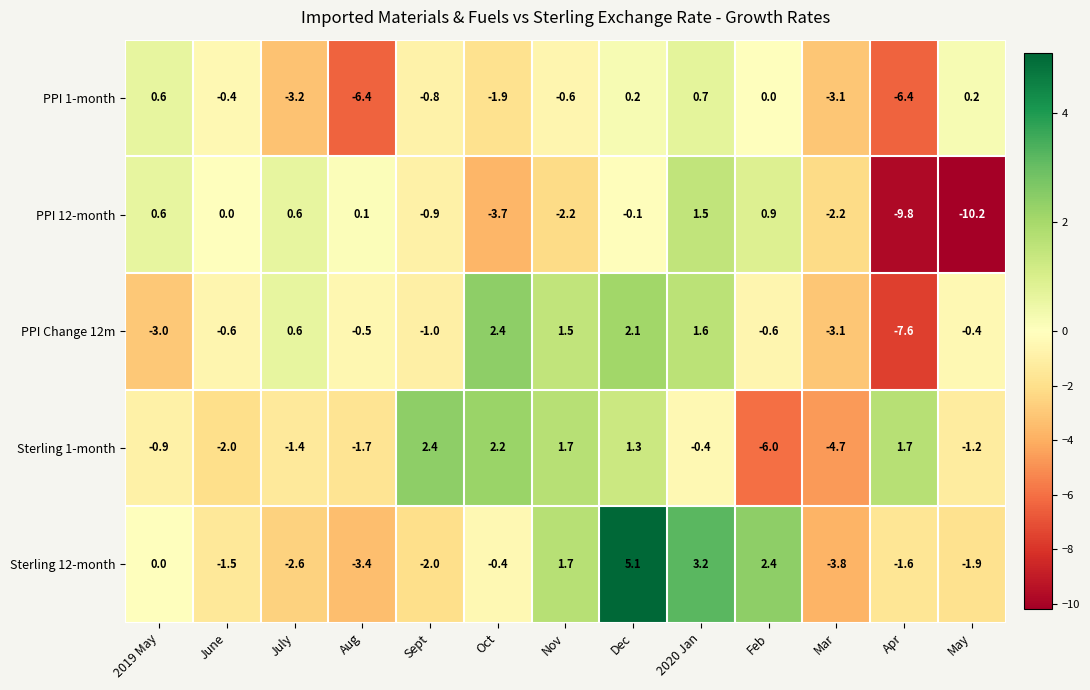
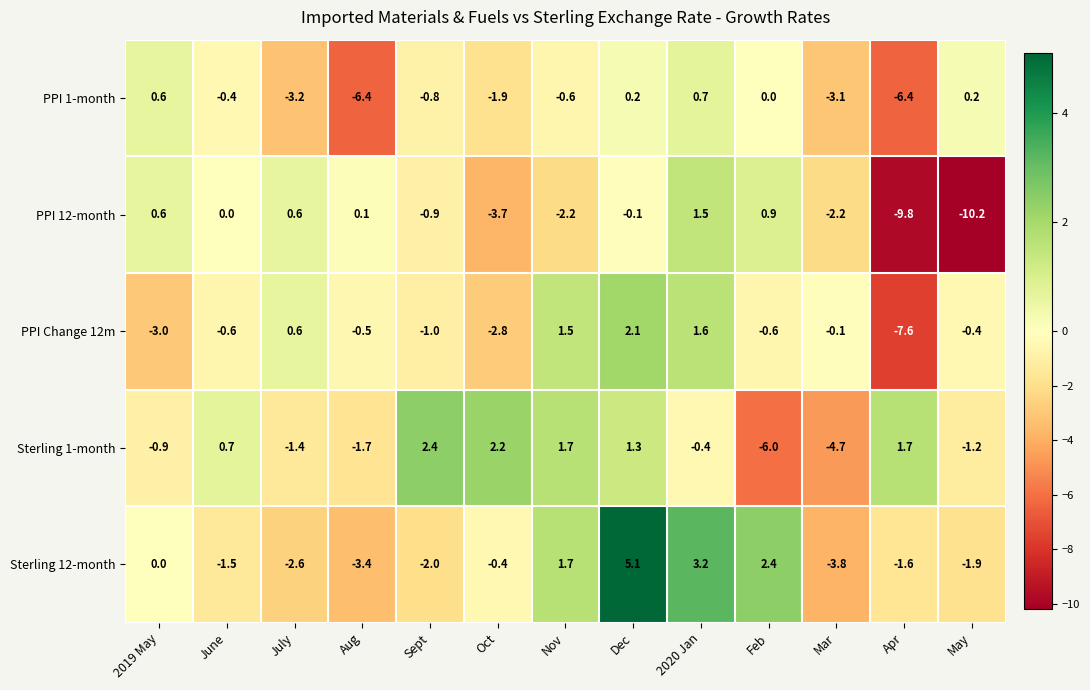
  {
    "PPI 1-month": {
      "2019 May": 0.6,
      "June": -0.4,
      "July": -3.2,
      "Aug": -6.4,
      "Sept": -0.8,
      "Oct": -1.9,
      "Nov": -0.6,
      "Dec": 0.2,
      "2020 Jan": 0.7,
      "Feb": 0.0,
      "Mar": -3.1,
      "Apr": -6.4,
      "May": 0.2
    },
    "PPI 12-month": {
      "2019 May": 0.6,
      "June": 0.0,
      "July": 0.6,
      "Aug": 0.1,
      "Sept": -0.9,
      "Oct": -3.7,
      "Nov": -2.2,
      "Dec": -0.1,
      "2020 Jan": 1.5,
      "Feb": 0.9,
      "Mar": -2.2,
      "Apr": -9.8,
      "May": -10.2
    },
    "PPI Change 12m": {
      "2019 May": -3.0,
      "June": -0.6,
      "July": 0.6,
      "Aug": -0.5,
      "Sept": -1.0,
-     "Oct": 2.4,
+     "Oct": -2.8,
      "Nov": 1.5,
      "Dec": 2.1,
      "2020 Jan": 1.6,
      "Feb": -0.6,
-     "Mar": -3.1,
+     "Mar": -0.1,
      "Apr": -7.6,
      "May": -0.4
    },
    "Sterling 1-month": {
      "2019 May": -0.9,
-     "June": -2.0,
+     "June": 0.7,
      "July": -1.4,
      "Aug": -1.7,
      "Sept": 2.4,
      "Oct": 2.2,
      "Nov": 1.7,
      "Dec": 1.3,
      "2020 Jan": -0.4,
      "Feb": -6.0,
      "Mar": -4.7,
      "Apr": 1.7,
      "May": -1.2
    },
    "Sterling 12-month": {
      "2019 May": 0.0,
      "June": -1.5,
      "July": -2.6,
      "Aug": -3.4,
      "Sept": -2.0,
      "Oct": -0.4,
      "Nov": 1.7,
      "Dec": 5.1,
      "2020 Jan": 3.2,
      "Feb": 2.4,
      "Mar": -3.8,
      "Apr": -1.6,
      "May": -1.9
    }
  }
